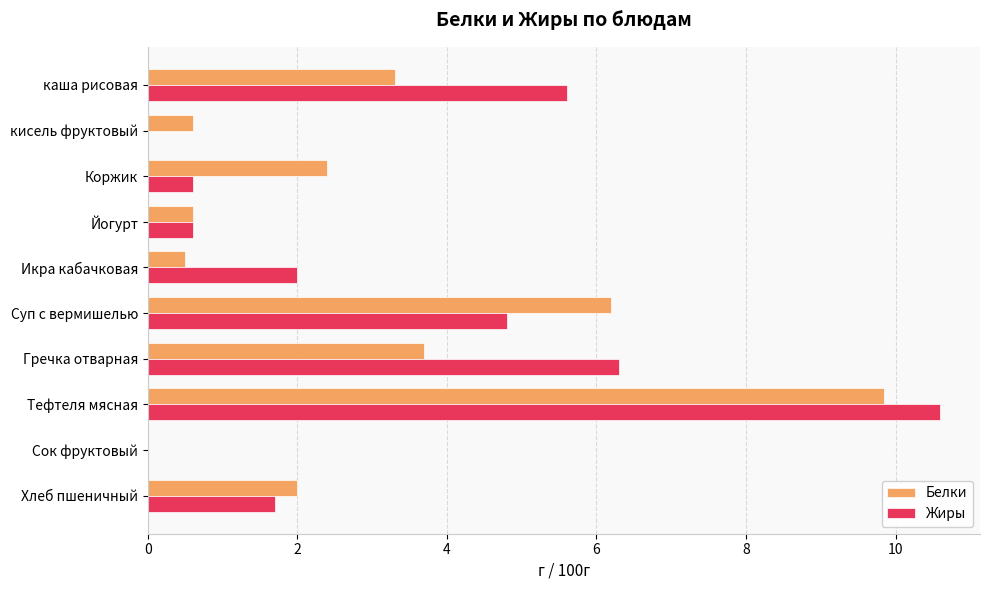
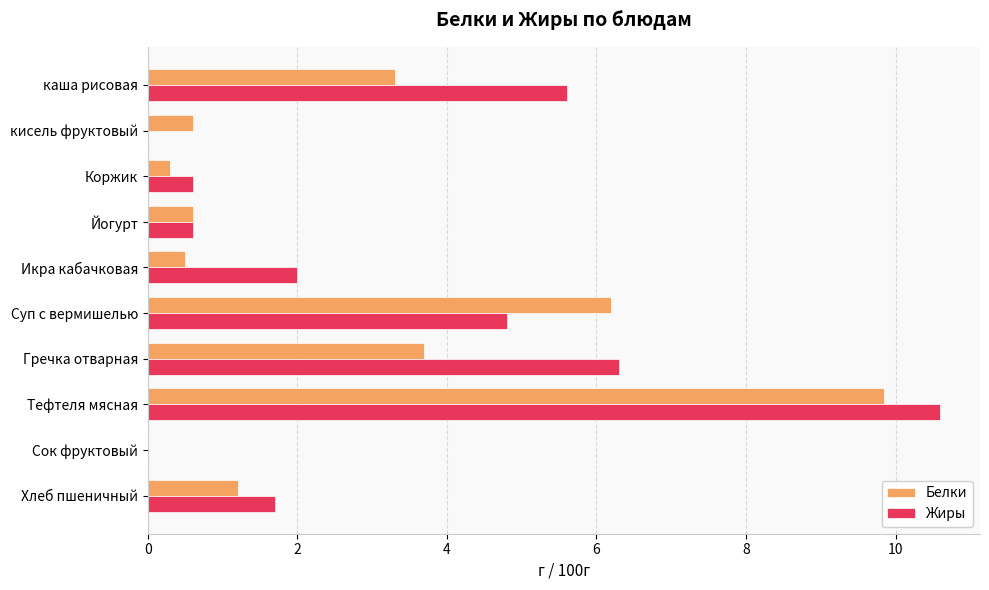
  {
    "Белки": {
      "каша рисовая": 3.3,
      "кисель фруктовый": 0.6,
-     "Коржик": 2.4,
+     "Коржик": 0.3,
      "Йогурт": 0.6,
      "Икра кабачковая": 0.5,
      "Суп с вермишелью": 6.2,
      "Гречка отварная": 3.7,
      "Тефтеля мясная": 9.8,
      "Сок фруктовый": 0.0,
-     "Хлеб пшеничный": 2.0
+     "Хлеб пшеничный": 1.2
    },
    "Жиры": {
      "каша рисовая": 5.6,
      "кисель фруктовый": 0.0,
      "Коржик": 0.6,
      "Йогурт": 0.6,
      "Икра кабачковая": 2.0,
      "Суп с вермишелью": 4.8,
      "Гречка отварная": 6.3,
      "Тефтеля мясная": 10.6,
      "Сок фруктовый": 0.0,
      "Хлеб пшеничный": 1.7
    }
  }
